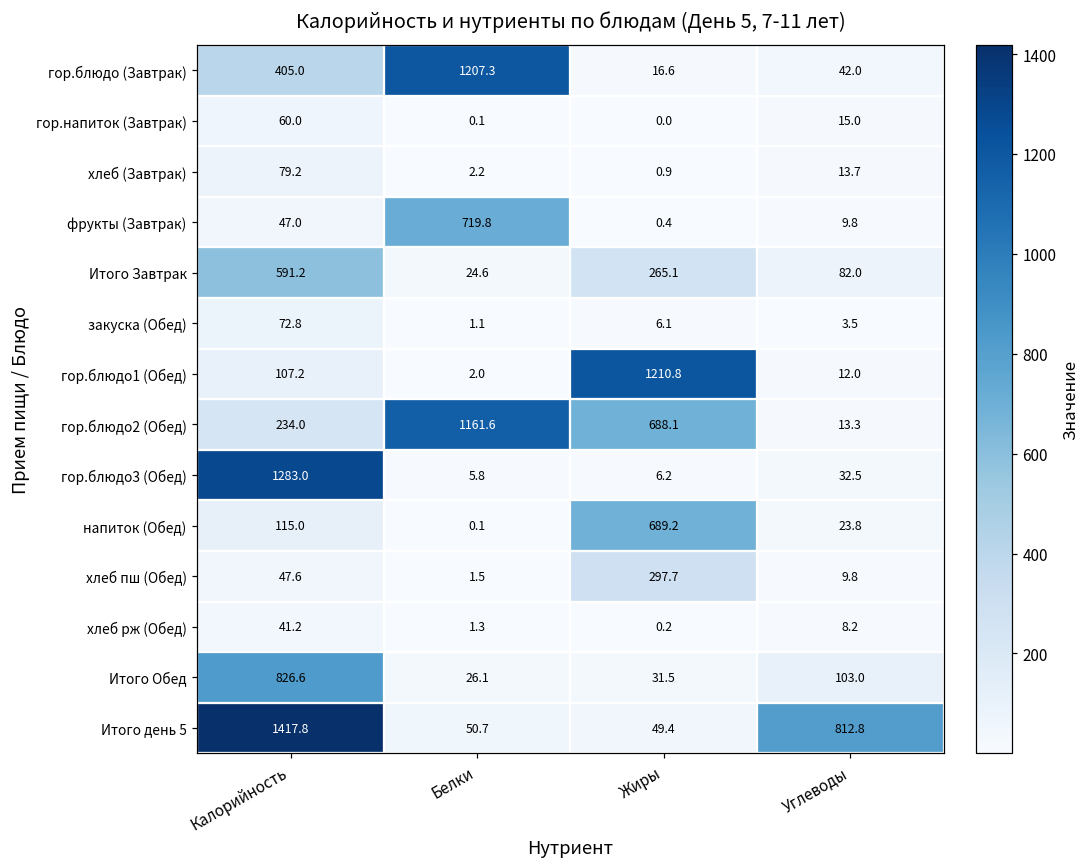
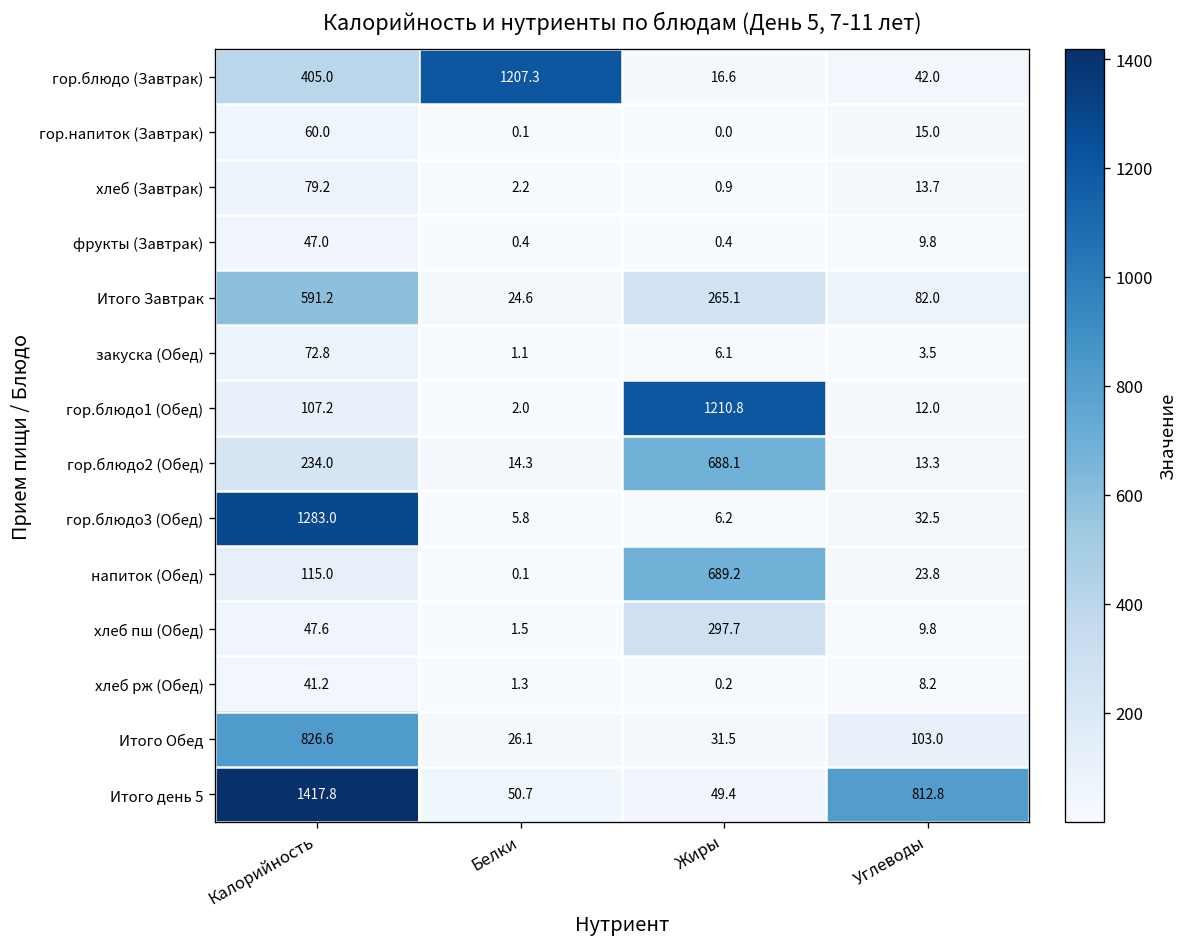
  {
    "гор.блюдо (Завтрак)": {
      "Калорийность": 405.0,
      "Белки": 1207.3,
      "Жиры": 16.6,
      "Углеводы": 42.0
    },
    "гор.напиток (Завтрак)": {
      "Калорийность": 60.0,
      "Белки": 0.1,
      "Жиры": 0.0,
      "Углеводы": 15.0
    },
    "хлеб (Завтрак)": {
      "Калорийность": 79.2,
      "Белки": 2.2,
      "Жиры": 0.9,
      "Углеводы": 13.7
    },
    "фрукты (Завтрак)": {
      "Калорийность": 47.0,
-     "Белки": 719.8,
+     "Белки": 0.4,
      "Жиры": 0.4,
      "Углеводы": 9.8
    },
    "Итого Завтрак": {
      "Калорийность": 591.2,
      "Белки": 24.6,
      "Жиры": 265.1,
      "Углеводы": 82.0
    },
    "закуска (Обед)": {
      "Калорийность": 72.8,
      "Белки": 1.1,
      "Жиры": 6.1,
      "Углеводы": 3.5
    },
    "гор.блюдо1 (Обед)": {
      "Калорийность": 107.2,
      "Белки": 2.0,
      "Жиры": 1210.8,
      "Углеводы": 12.0
    },
    "гор.блюдо2 (Обед)": {
      "Калорийность": 234.0,
-     "Белки": 1161.6,
+     "Белки": 14.3,
      "Жиры": 688.1,
      "Углеводы": 13.3
    },
    "гор.блюдо3 (Обед)": {
      "Калорийность": 1283.0,
      "Белки": 5.8,
      "Жиры": 6.2,
      "Углеводы": 32.5
    },
    "напиток (Обед)": {
      "Калорийность": 115.0,
      "Белки": 0.1,
      "Жиры": 689.2,
      "Углеводы": 23.8
    },
    "хлеб пш (Обед)": {
      "Калорийность": 47.6,
      "Белки": 1.5,
      "Жиры": 297.7,
      "Углеводы": 9.8
    },
    "хлеб рж (Обед)": {
      "Калорийность": 41.2,
      "Белки": 1.3,
      "Жиры": 0.2,
      "Углеводы": 8.2
    },
    "Итого Обед": {
      "Калорийность": 826.6,
      "Белки": 26.1,
      "Жиры": 31.5,
      "Углеводы": 103.0
    },
    "Итого день 5": {
      "Калорийность": 1417.8,
      "Белки": 50.7,
      "Жиры": 49.4,
      "Углеводы": 812.8
    }
  }
